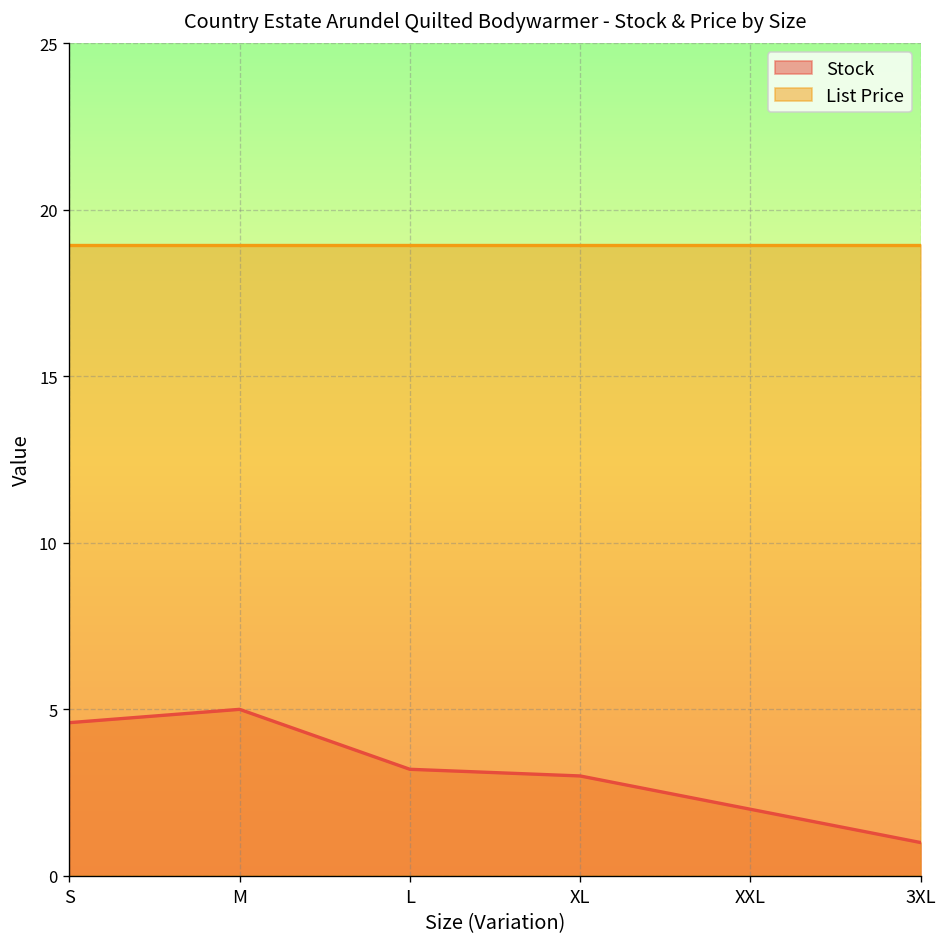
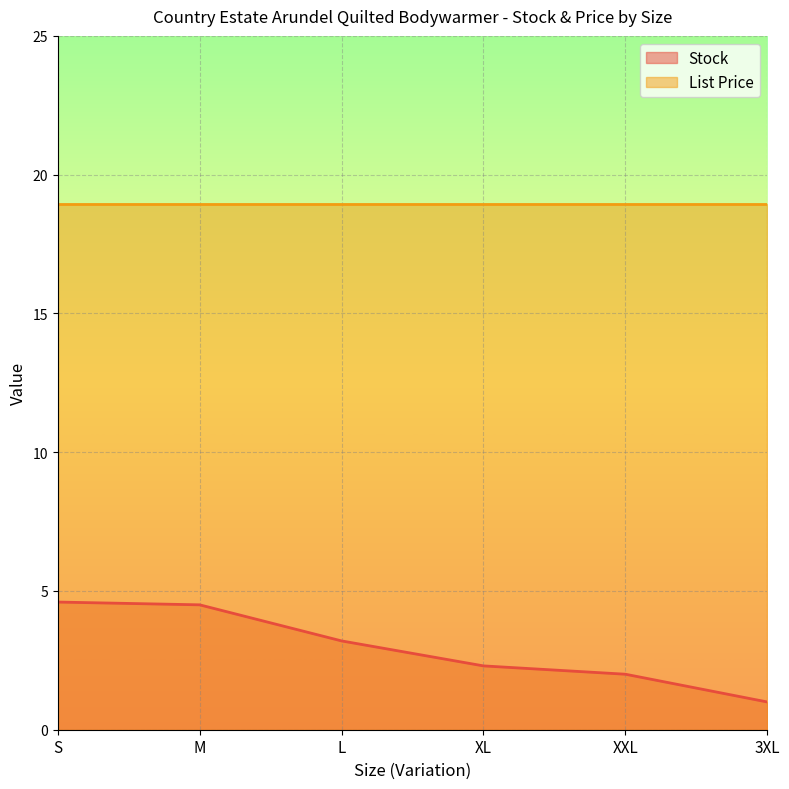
  {
    "Stock": {
      "S": 4.6,
-     "M": 5.0,
+     "M": 4.5,
      "L": 3.2,
-     "XL": 3.0,
+     "XL": 2.3,
      "XXL": 2.0,
      "3XL": 1.0
    },
    "List Price": {
      "S": 19.0,
      "M": 19.0,
      "L": 19.0,
      "XL": 19.0,
      "XXL": 19.0,
      "3XL": 19.0
    }
  }
